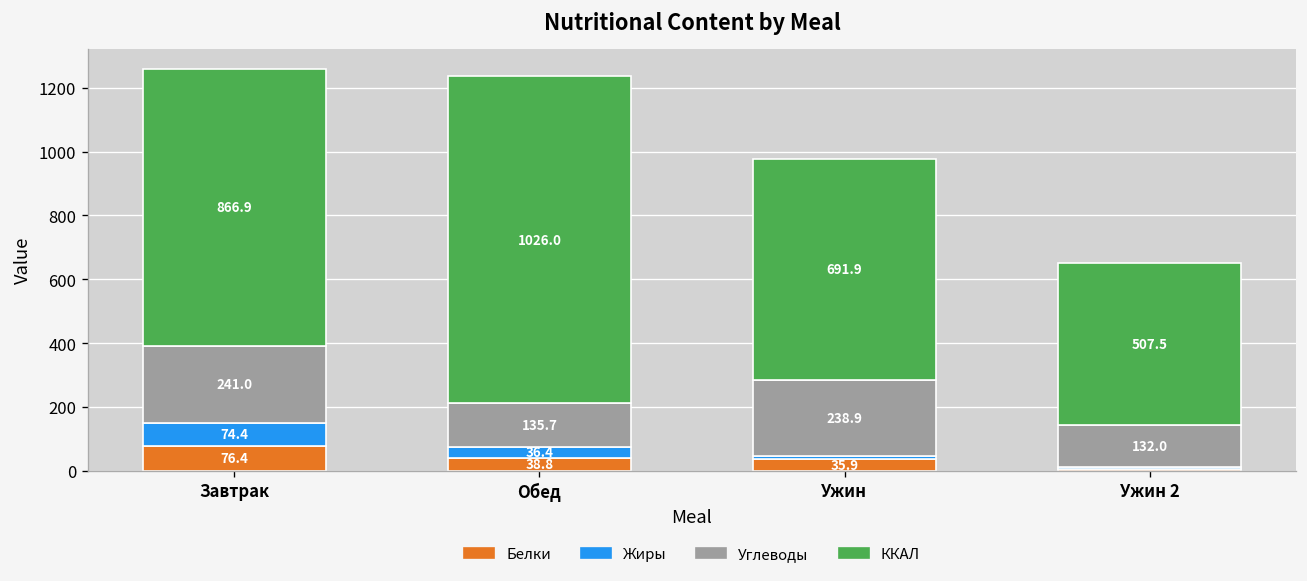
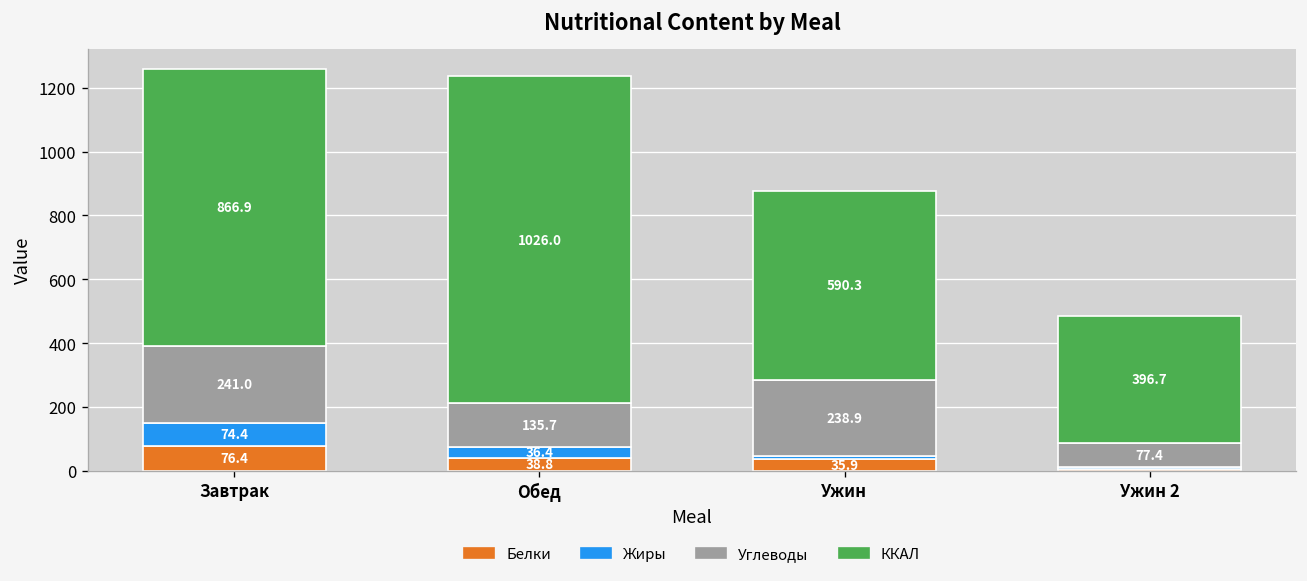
  {
    "Белки": {
      "Завтрак": 76.4,
      "Ужин": 35.9
    },
    "Жиры": {
      "Завтрак": 74.4
    },
    "Углеводы": {
      "Завтрак": 241.0,
      "Обед": 135.7,
      "Ужин": 238.9,
-     "Ужин 2": 132.0
+     "Ужин 2": 77.4
    },
    "ККАЛ": {
      "Завтрак": 866.9,
      "Обед": 1026.0,
-     "Ужин": 691.9,
-     "Ужин 2": 507.5
+     "Ужин": 590.3,
+     "Ужин 2": 396.7
    }
  }
